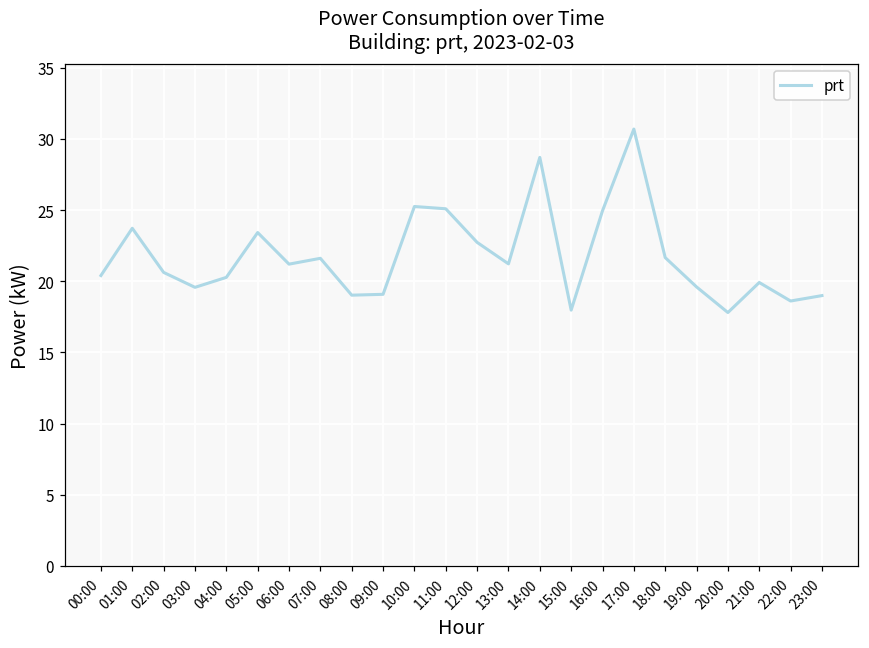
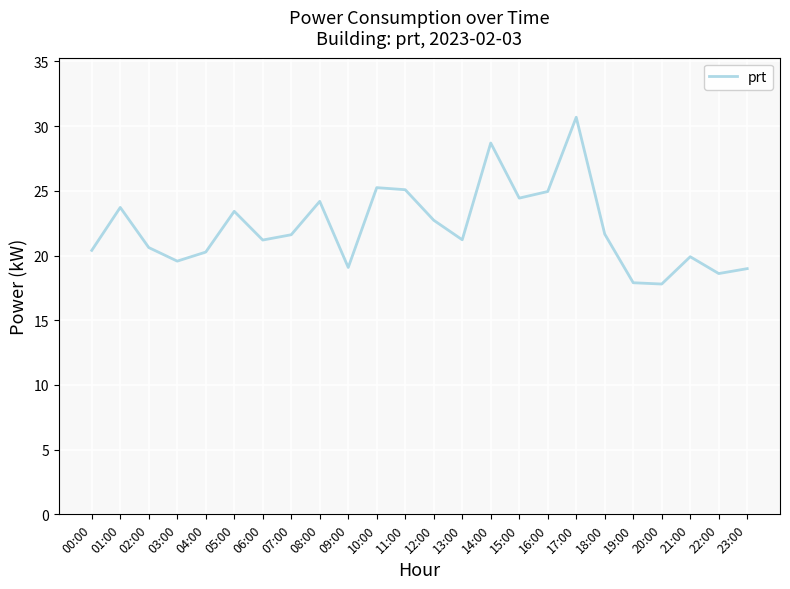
  {
    "00:00": 20.4,
    "01:00": 23.7,
    "02:00": 20.6,
    "03:00": 19.6,
    "04:00": 20.3,
    "05:00": 23.4,
    "06:00": 21.2,
    "07:00": 21.6,
-   "08:00": 19.0,
+   "08:00": 24.2,
    "09:00": 19.1,
    "10:00": 25.3,
    "11:00": 25.1,
    "12:00": 22.7,
    "13:00": 21.2,
    "14:00": 28.7,
-   "15:00": 18.0,
+   "15:00": 24.4,
    "16:00": 25.0,
    "17:00": 30.7,
    "18:00": 21.7,
-   "19:00": 19.6,
+   "19:00": 17.9,
    "20:00": 17.8,
    "21:00": 19.9,
    "22:00": 18.6,
    "23:00": 19.0
  }
